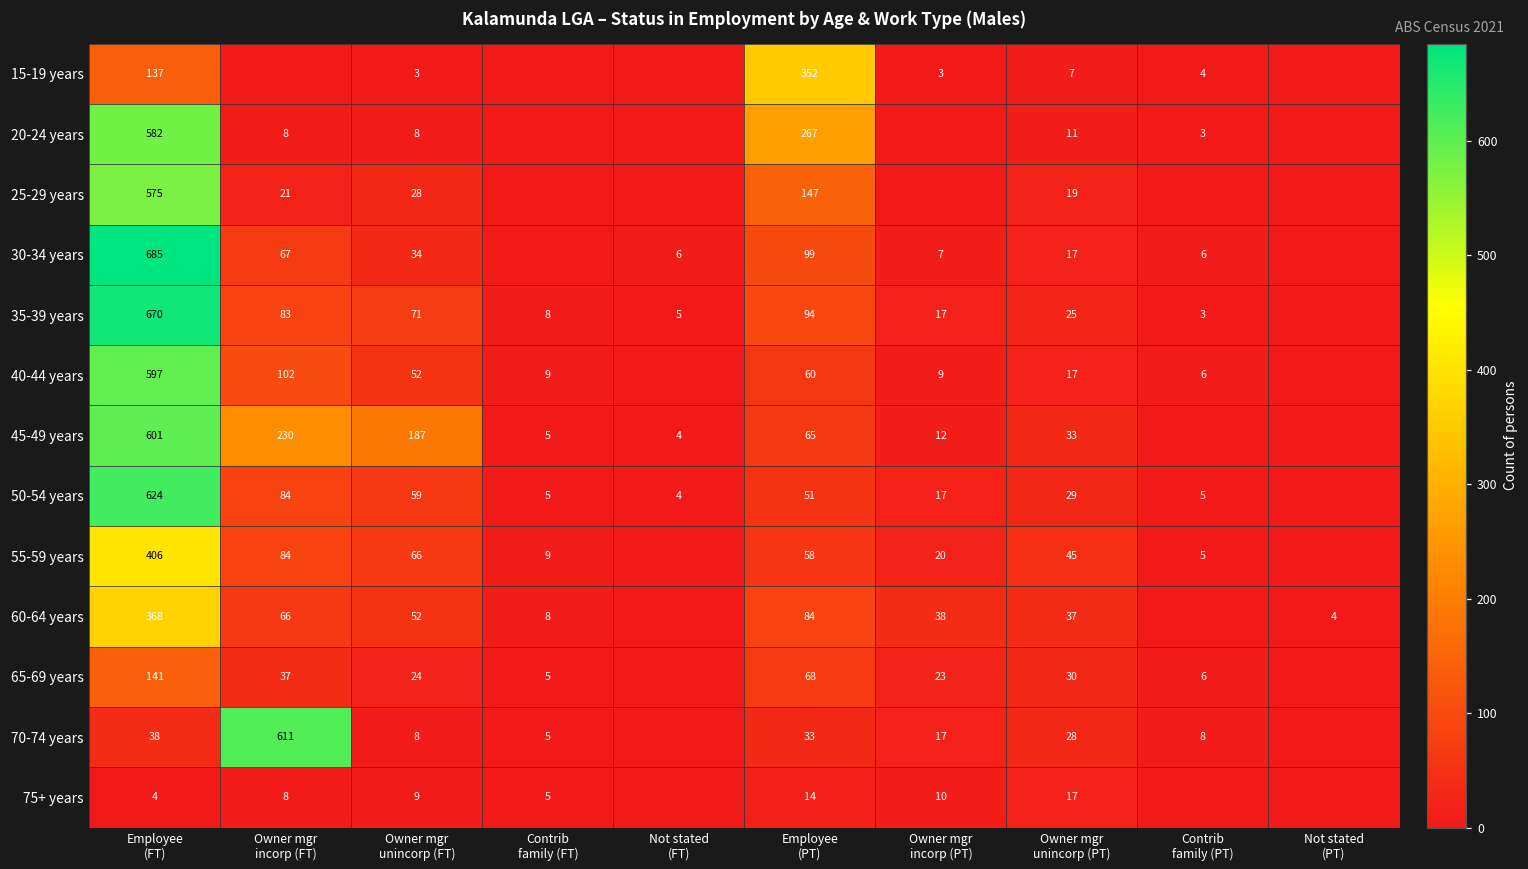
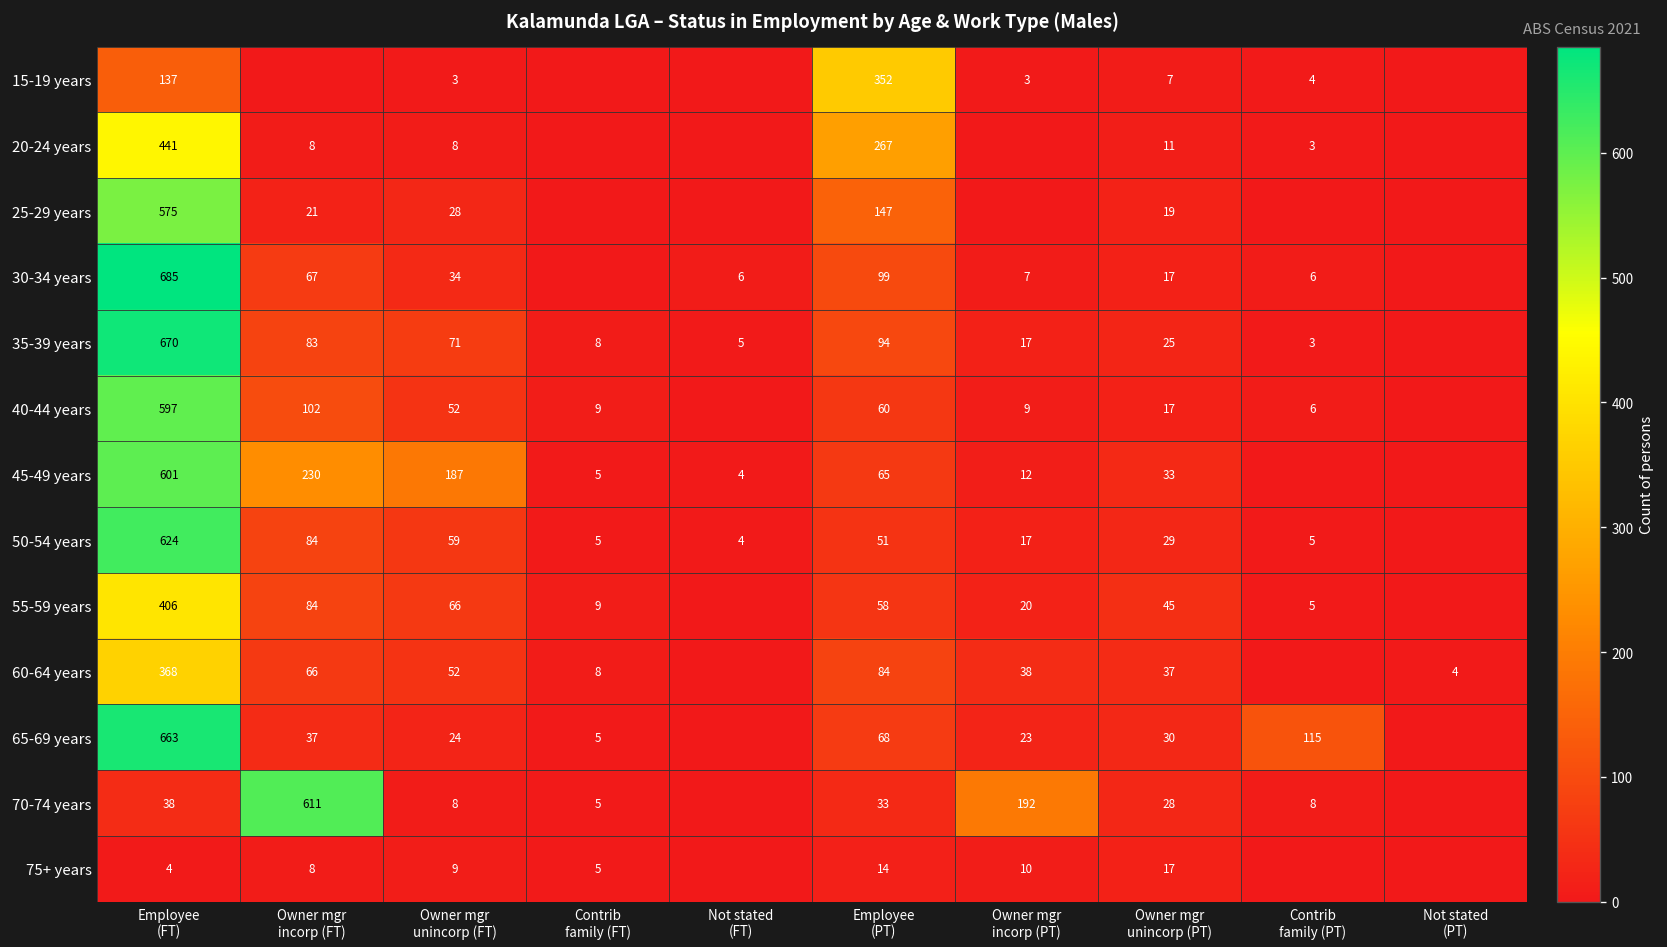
  {
    "15-19 years": {
      "Employee (FT)": 137,
      "Owner mgr unincorp (FT)": 3,
      "Employee (PT)": 352,
      "Owner mgr incorp (PT)": 3,
      "Owner mgr unincorp (PT)": 7,
      "Contrib family (PT)": 4
    },
    "20-24 years": {
-     "Employee (FT)": 582,
+     "Employee (FT)": 441,
      "Owner mgr incorp (FT)": 8,
      "Owner mgr unincorp (FT)": 8,
      "Employee (PT)": 267,
      "Owner mgr unincorp (PT)": 11,
      "Contrib family (PT)": 3
    },
    "25-29 years": {
      "Employee (FT)": 575,
      "Owner mgr incorp (FT)": 21,
      "Owner mgr unincorp (FT)": 28,
      "Employee (PT)": 147,
      "Owner mgr unincorp (PT)": 19
    },
    "30-34 years": {
      "Employee (FT)": 685,
      "Owner mgr incorp (FT)": 67,
      "Owner mgr unincorp (FT)": 34,
      "Not stated (FT)": 6,
      "Employee (PT)": 99,
      "Owner mgr incorp (PT)": 7,
      "Owner mgr unincorp (PT)": 17,
      "Contrib family (PT)": 6
    },
    "35-39 years": {
      "Employee (FT)": 670,
      "Owner mgr incorp (FT)": 83,
      "Owner mgr unincorp (FT)": 71,
      "Contrib family (FT)": 8,
      "Not stated (FT)": 5,
      "Employee (PT)": 94,
      "Owner mgr incorp (PT)": 17,
      "Owner mgr unincorp (PT)": 25,
      "Contrib family (PT)": 3
    },
    "40-44 years": {
      "Employee (FT)": 597,
      "Owner mgr incorp (FT)": 102,
      "Owner mgr unincorp (FT)": 52,
      "Contrib family (FT)": 9,
      "Employee (PT)": 60,
      "Owner mgr incorp (PT)": 9,
      "Owner mgr unincorp (PT)": 17,
      "Contrib family (PT)": 6
    },
    "45-49 years": {
      "Employee (FT)": 601,
      "Owner mgr incorp (FT)": 230,
      "Owner mgr unincorp (FT)": 187,
      "Contrib family (FT)": 5,
      "Not stated (FT)": 4,
      "Employee (PT)": 65,
      "Owner mgr incorp (PT)": 12,
      "Owner mgr unincorp (PT)": 33
    },
    "50-54 years": {
      "Employee (FT)": 624,
      "Owner mgr incorp (FT)": 84,
      "Owner mgr unincorp (FT)": 59,
      "Contrib family (FT)": 5,
      "Not stated (FT)": 4,
      "Employee (PT)": 51,
      "Owner mgr incorp (PT)": 17,
      "Owner mgr unincorp (PT)": 29,
      "Contrib family (PT)": 5
    },
    "55-59 years": {
      "Employee (FT)": 406,
      "Owner mgr incorp (FT)": 84,
      "Owner mgr unincorp (FT)": 66,
      "Contrib family (FT)": 9,
      "Employee (PT)": 58,
      "Owner mgr incorp (PT)": 20,
      "Owner mgr unincorp (PT)": 45,
      "Contrib family (PT)": 5
    },
    "60-64 years": {
      "Employee (FT)": 368,
      "Owner mgr incorp (FT)": 66,
      "Owner mgr unincorp (FT)": 52,
      "Contrib family (FT)": 8,
      "Employee (PT)": 84,
      "Owner mgr incorp (PT)": 38,
      "Owner mgr unincorp (PT)": 37,
      "Not stated (PT)": 4
    },
    "65-69 years": {
-     "Employee (FT)": 141,
+     "Employee (FT)": 663,
      "Owner mgr incorp (FT)": 37,
      "Owner mgr unincorp (FT)": 24,
      "Contrib family (FT)": 5,
      "Employee (PT)": 68,
      "Owner mgr incorp (PT)": 23,
      "Owner mgr unincorp (PT)": 30,
-     "Contrib family (PT)": 6
+     "Contrib family (PT)": 115
    },
    "70-74 years": {
      "Employee (FT)": 38,
      "Owner mgr incorp (FT)": 611,
      "Owner mgr unincorp (FT)": 8,
      "Contrib family (FT)": 5,
      "Employee (PT)": 33,
-     "Owner mgr incorp (PT)": 17,
+     "Owner mgr incorp (PT)": 192,
      "Owner mgr unincorp (PT)": 28,
      "Contrib family (PT)": 8
    },
    "75+ years": {
      "Employee (FT)": 4,
      "Owner mgr incorp (FT)": 8,
      "Owner mgr unincorp (FT)": 9,
      "Contrib family (FT)": 5,
      "Employee (PT)": 14,
      "Owner mgr incorp (PT)": 10,
      "Owner mgr unincorp (PT)": 17
    }
  }
